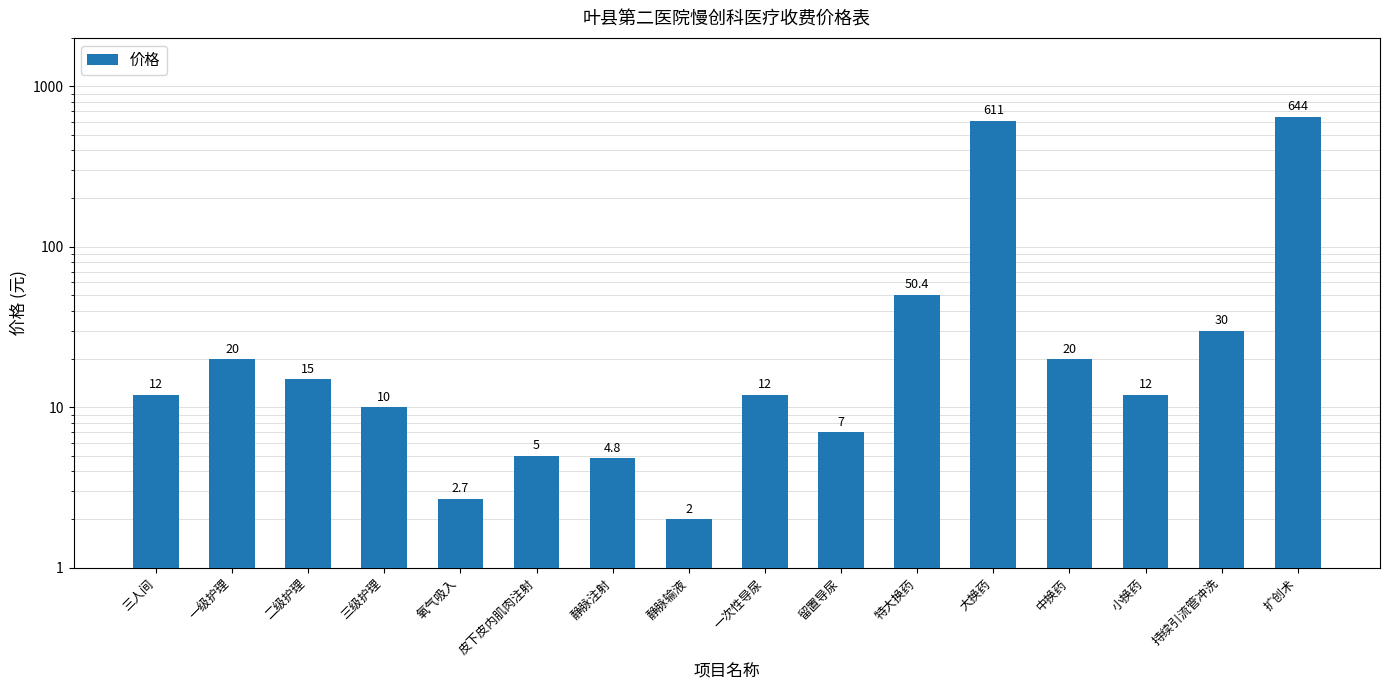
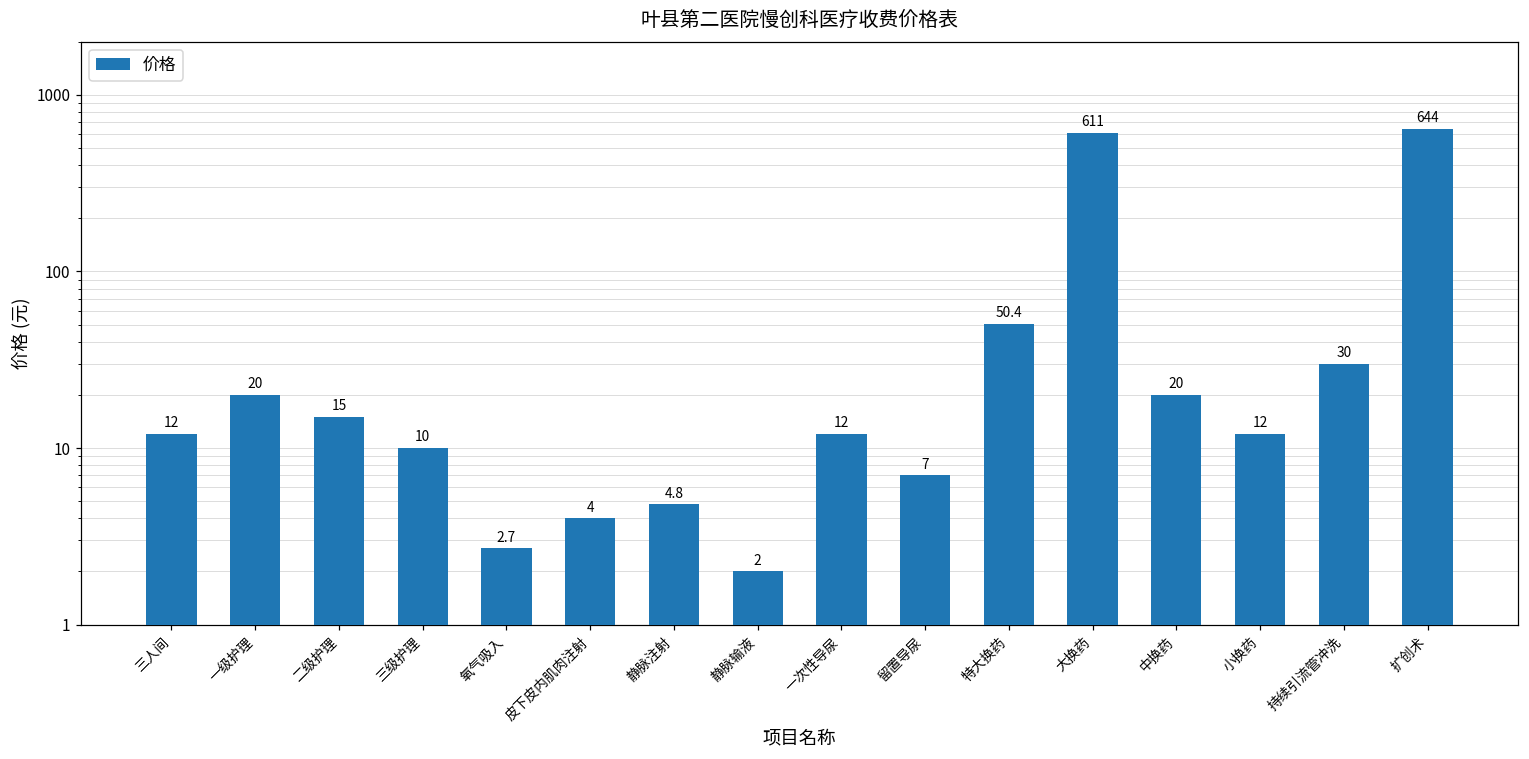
  {
    "三人间": 12,
    "一级护理": 20,
    "二级护理": 15,
    "三级护理": 10,
    "氧气吸入": 2.7,
-   "皮下皮内肌肉注射": 5,
+   "皮下皮内肌肉注射": 4,
    "静脉注射": 4.8,
    "静脉输液": 2,
    "一次性导尿": 12,
    "留置导尿": 7,
    "特大换药": 50.4,
    "大换药": 611,
    "中换药": 20,
    "小换药": 12,
    "持续引流管冲洗": 30,
    "扩创术": 644
  }
